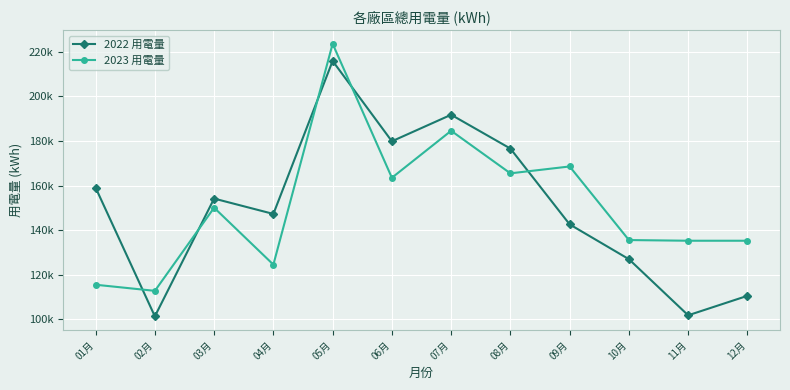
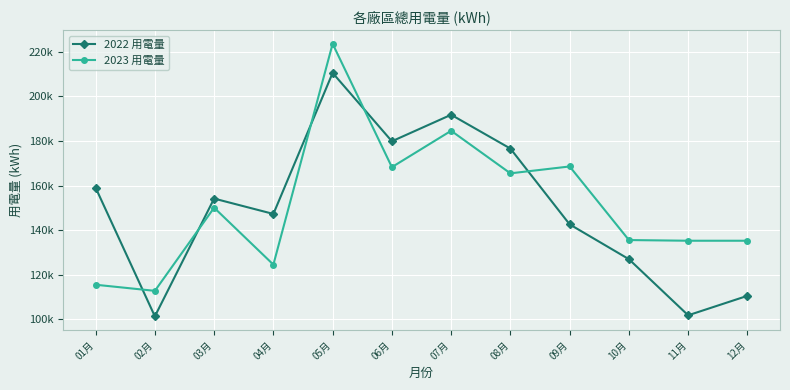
  {
    "2022 用電量": {
      "01月": 159000,
      "02月": 101000,
      "03月": 154000,
      "04月": 147000,
-     "05月": 216000,
+     "05月": 210000,
      "06月": 180000,
      "07月": 192000,
      "08月": 177000,
      "09月": 143000,
      "10月": 127000,
      "11月": 102000,
      "12月": 111000
    },
    "2023 用電量": {
      "01月": 116000,
      "02月": 113000,
      "03月": 150000,
      "04月": 125000,
      "05月": 224000,
-     "06月": 163000,
+     "06月": 168000,
      "07月": 185000,
      "08月": 165000,
      "09月": 169000,
      "10月": 136000,
      "11月": 135000,
      "12月": 135000
    }
  }
